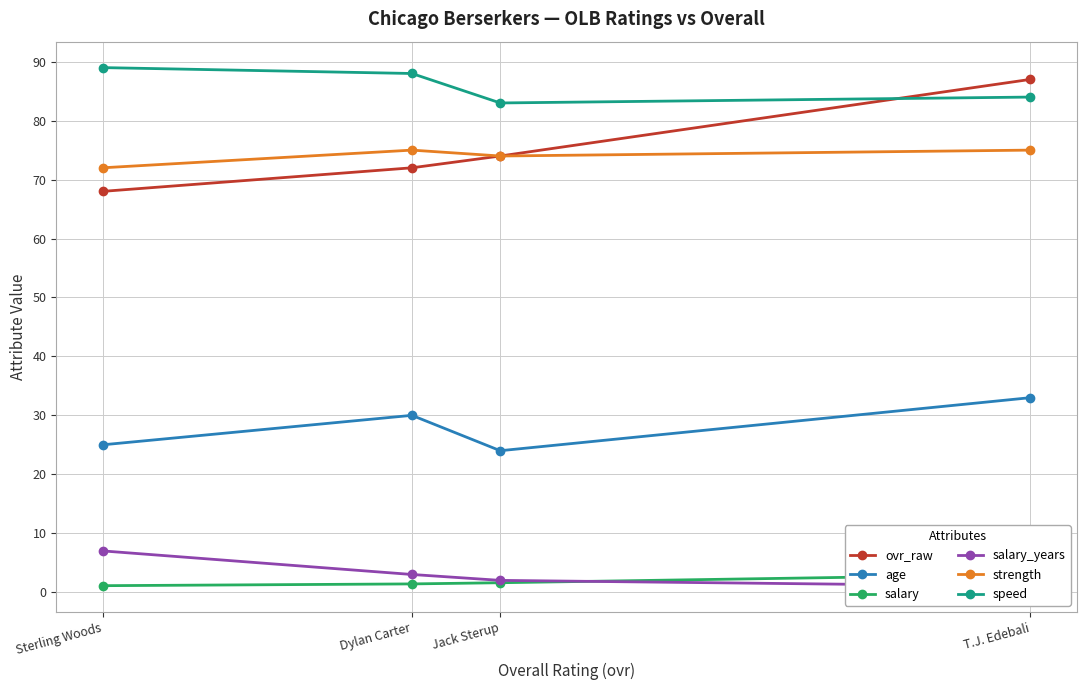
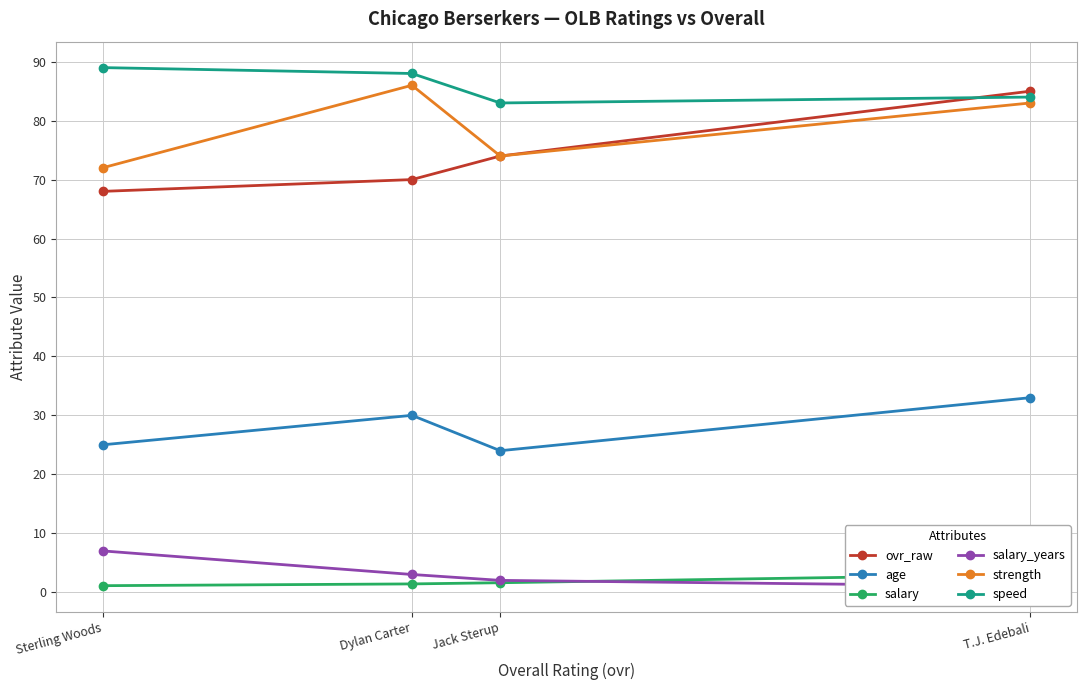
  {
    "ovr_raw": {
      "Sterling Woods": 68,
-     "Dylan Carter": 72,
-     "T.J. Edebali": 87
+     "Dylan Carter": 70,
+     "T.J. Edebali": 85
    },
    "age": {
      "Sterling Woods": 25,
      "Dylan Carter": 30,
      "Jack Sterup": 24,
      "T.J. Edebali": 33
    },
    "salary_years": {
      "Sterling Woods": 7,
      "Dylan Carter": 3
    },
    "strength": {
      "Sterling Woods": 72,
-     "Dylan Carter": 75,
-     "T.J. Edebali": 75
+     "Dylan Carter": 86,
+     "T.J. Edebali": 83
    }
  }
